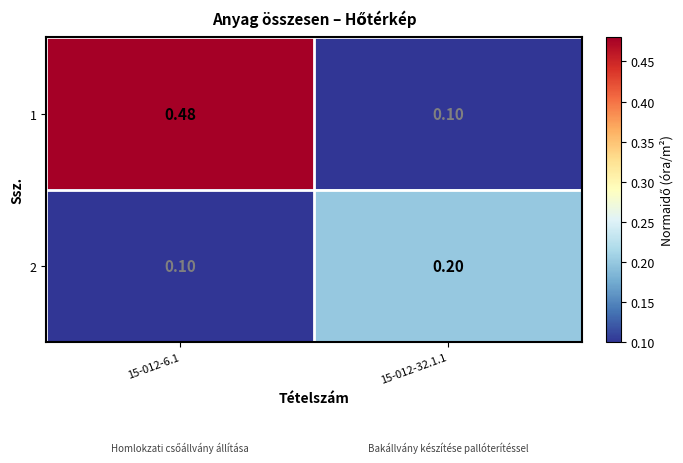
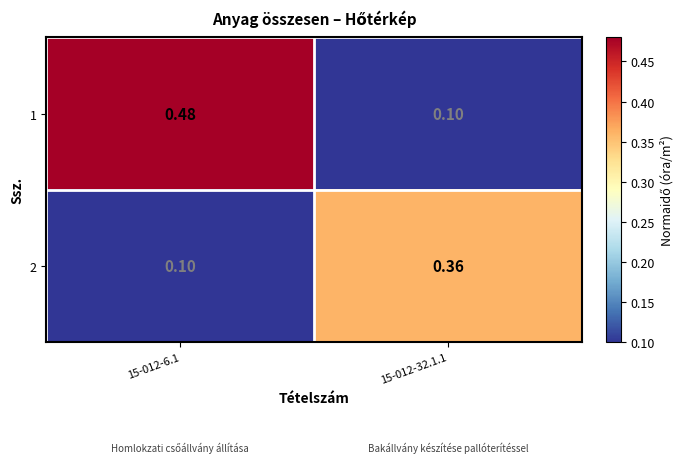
  {
    "1": {
      "15-012-6.1": 0.48,
      "15-012-32.1.1": 0.10
    },
    "2": {
      "15-012-6.1": 0.10,
-     "15-012-32.1.1": 0.20
+     "15-012-32.1.1": 0.36
    }
  }
